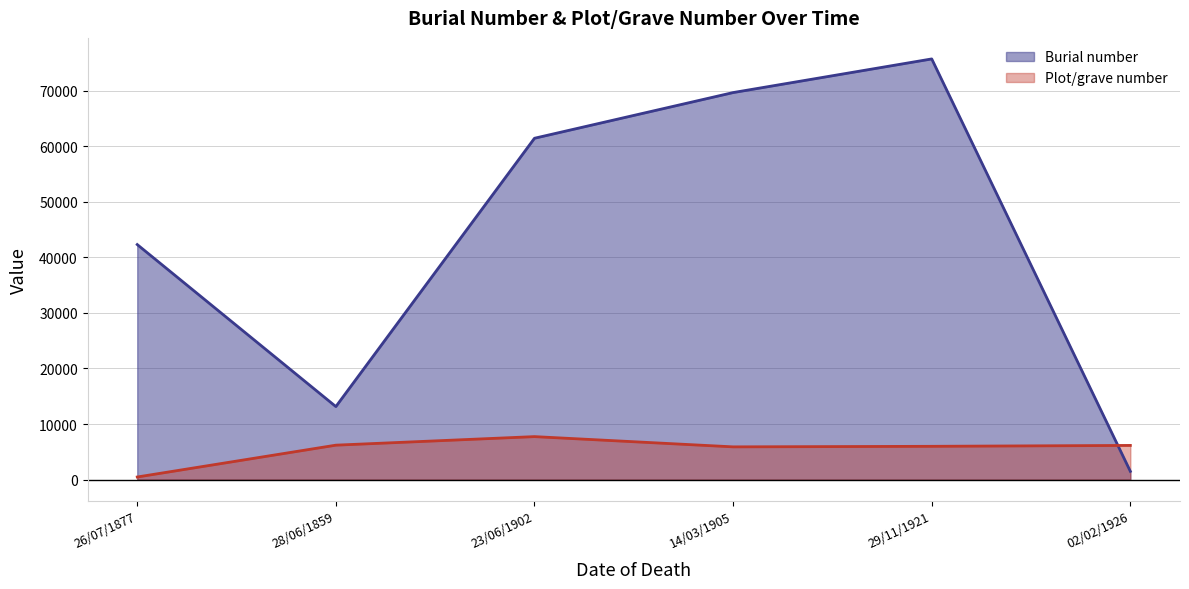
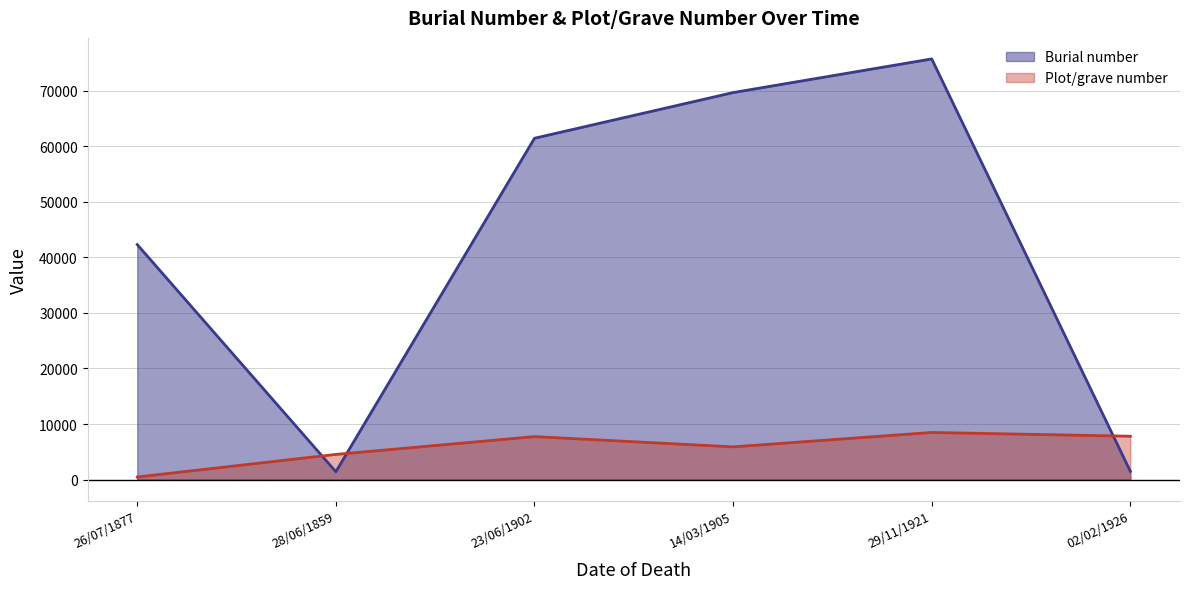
  {
    "Burial number": {
      "26/07/1877": 42000,
-     "28/06/1859": 13000,
+     "28/06/1859": 1000,
      "23/06/1902": 61000,
      "14/03/1905": 70000,
      "29/11/1921": 76000,
      "02/02/1926": 1000
    },
    "Plot/grave number": {
      "26/07/1877": 0,
-     "28/06/1859": 6000,
+     "28/06/1859": 5000,
      "23/06/1902": 8000,
      "14/03/1905": 6000,
-     "29/11/1921": 6000,
-     "02/02/1926": 6000
+     "29/11/1921": 8000,
+     "02/02/1926": 8000
    }
  }
